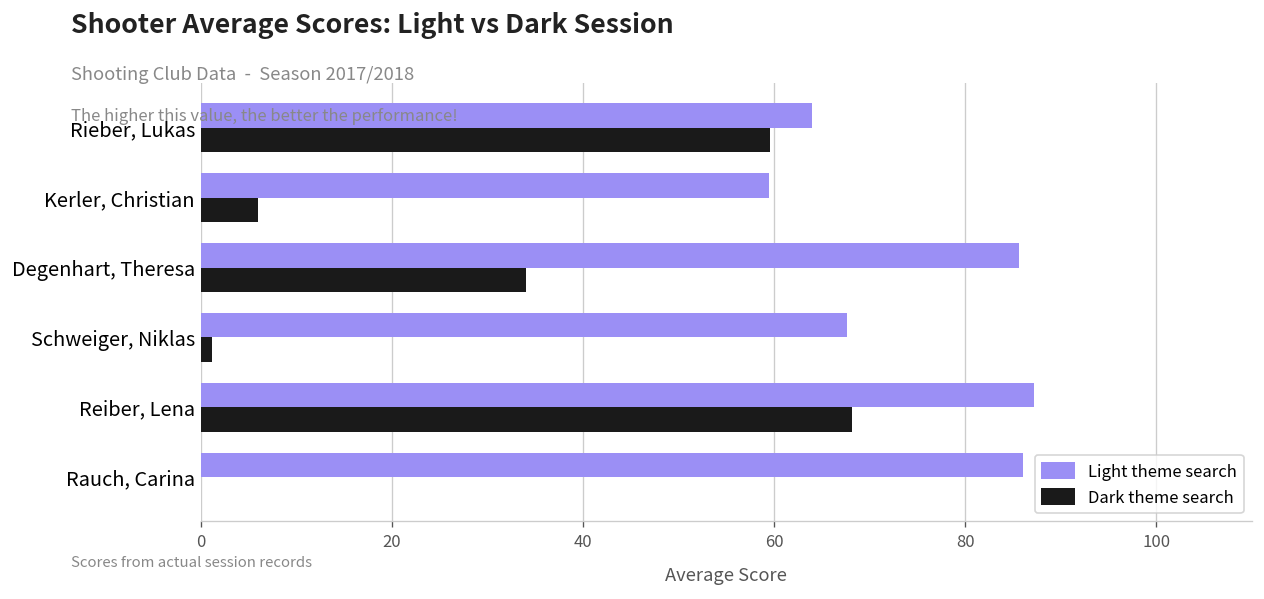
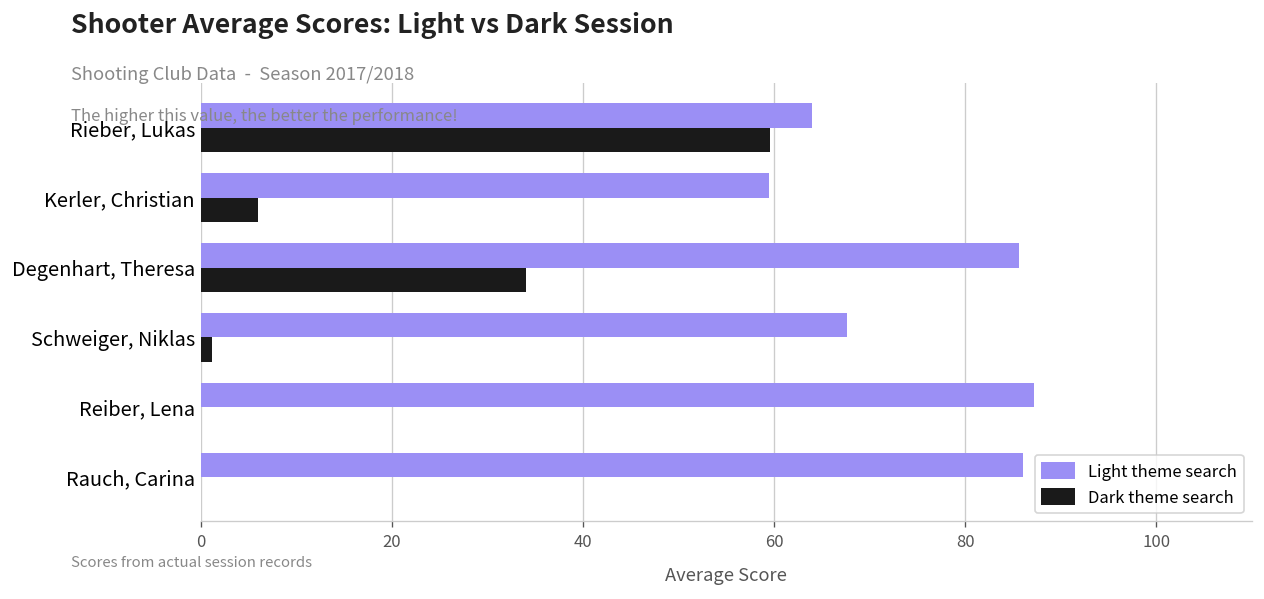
  {
    "Light theme search": {
      "Rieber, Lukas": 64,
      "Kerler, Christian": 59,
      "Degenhart, Theresa": 86,
      "Schweiger, Niklas": 68,
      "Reiber, Lena": 87,
      "Rauch, Carina": 86
    },
    "Dark theme search": {
      "Rieber, Lukas": 60,
      "Kerler, Christian": 6,
      "Degenhart, Theresa": 34,
      "Schweiger, Niklas": 1,
-     "Reiber, Lena": 68,
+     "Reiber, Lena": 0,
      "Rauch, Carina": 0
    }
  }
